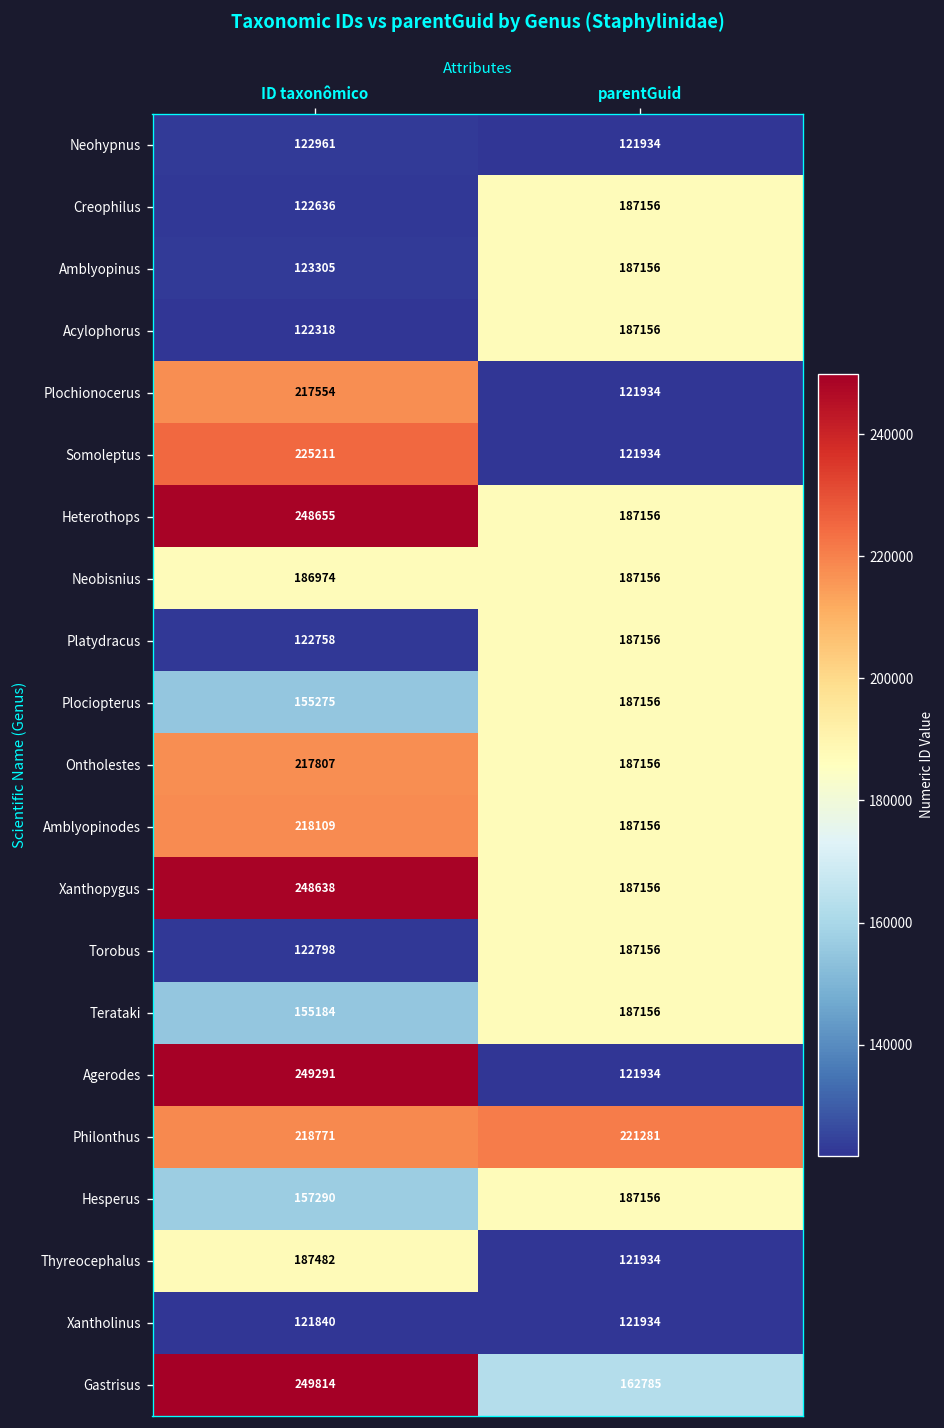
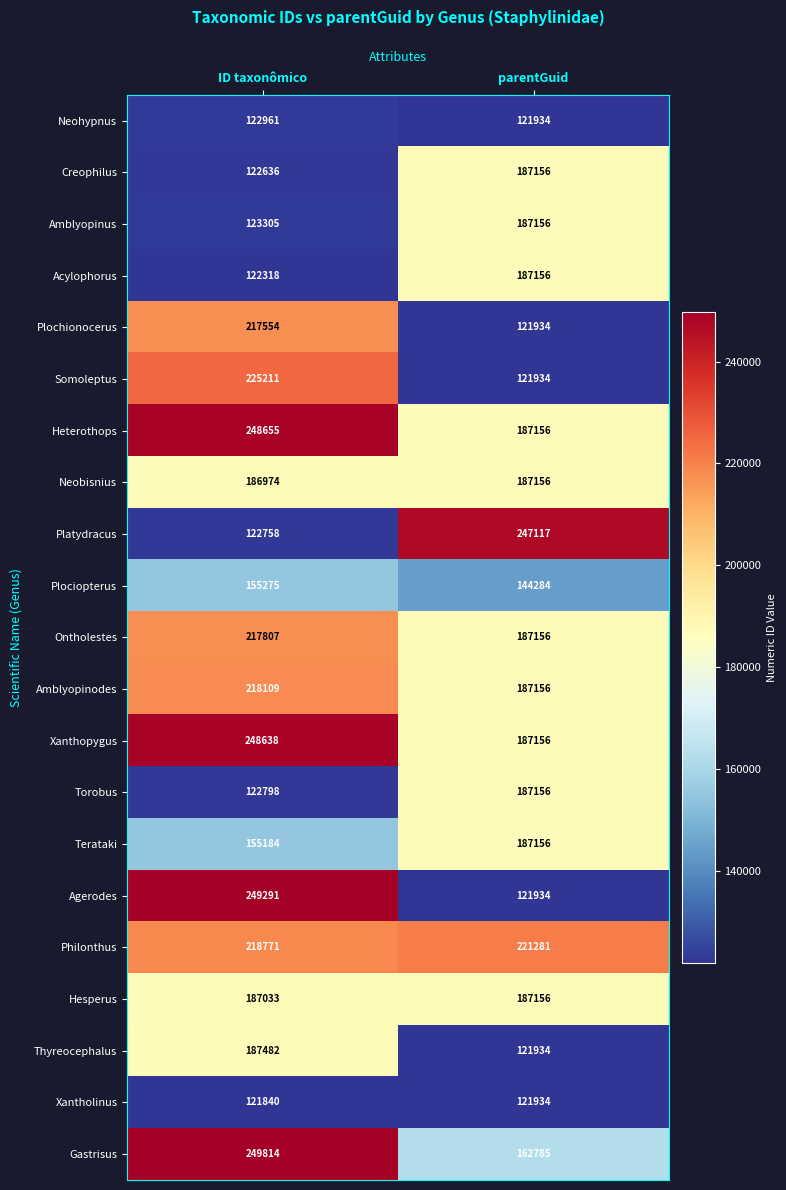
  {
    "Neohypnus": {
      "ID taxonômico": 122961,
      "parentGuid": 121934
    },
    "Creophilus": {
      "ID taxonômico": 122636,
      "parentGuid": 187156
    },
    "Amblyopinus": {
      "ID taxonômico": 123305,
      "parentGuid": 187156
    },
    "Acylophorus": {
      "ID taxonômico": 122318,
      "parentGuid": 187156
    },
    "Plochionocerus": {
      "ID taxonômico": 217554,
      "parentGuid": 121934
    },
    "Somoleptus": {
      "ID taxonômico": 225211,
      "parentGuid": 121934
    },
    "Heterothops": {
      "ID taxonômico": 248655,
      "parentGuid": 187156
    },
    "Neobisnius": {
      "ID taxonômico": 186974,
      "parentGuid": 187156
    },
    "Platydracus": {
      "ID taxonômico": 122758,
-     "parentGuid": 187156
+     "parentGuid": 247117
    },
    "Plociopterus": {
      "ID taxonômico": 155275,
-     "parentGuid": 187156
+     "parentGuid": 144284
    },
    "Ontholestes": {
      "ID taxonômico": 217807,
      "parentGuid": 187156
    },
    "Amblyopinodes": {
      "ID taxonômico": 218109,
      "parentGuid": 187156
    },
    "Xanthopygus": {
      "ID taxonômico": 248638,
      "parentGuid": 187156
    },
    "Torobus": {
      "ID taxonômico": 122798,
      "parentGuid": 187156
    },
    "Terataki": {
      "ID taxonômico": 155184,
      "parentGuid": 187156
    },
    "Agerodes": {
      "ID taxonômico": 249291,
      "parentGuid": 121934
    },
    "Philonthus": {
      "ID taxonômico": 218771,
      "parentGuid": 221281
    },
    "Hesperus": {
-     "ID taxonômico": 157290,
+     "ID taxonômico": 187033,
      "parentGuid": 187156
    },
    "Thyreocephalus": {
      "ID taxonômico": 187482,
      "parentGuid": 121934
    },
    "Xantholinus": {
      "ID taxonômico": 121840,
      "parentGuid": 121934
    },
    "Gastrisus": {
      "ID taxonômico": 249814,
      "parentGuid": 162785
    }
  }
